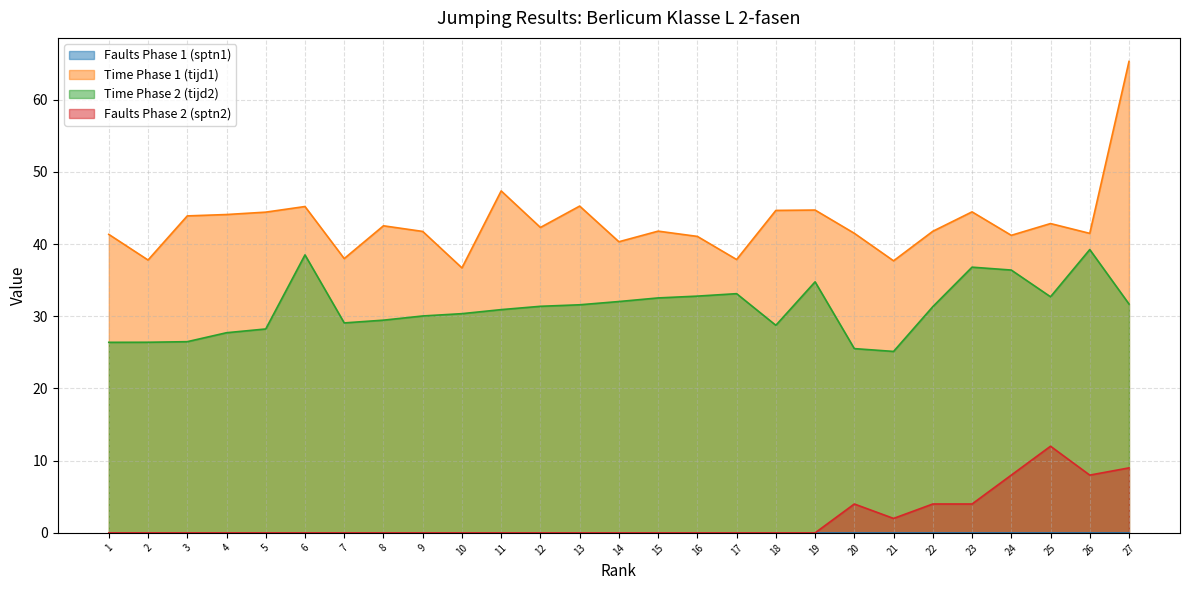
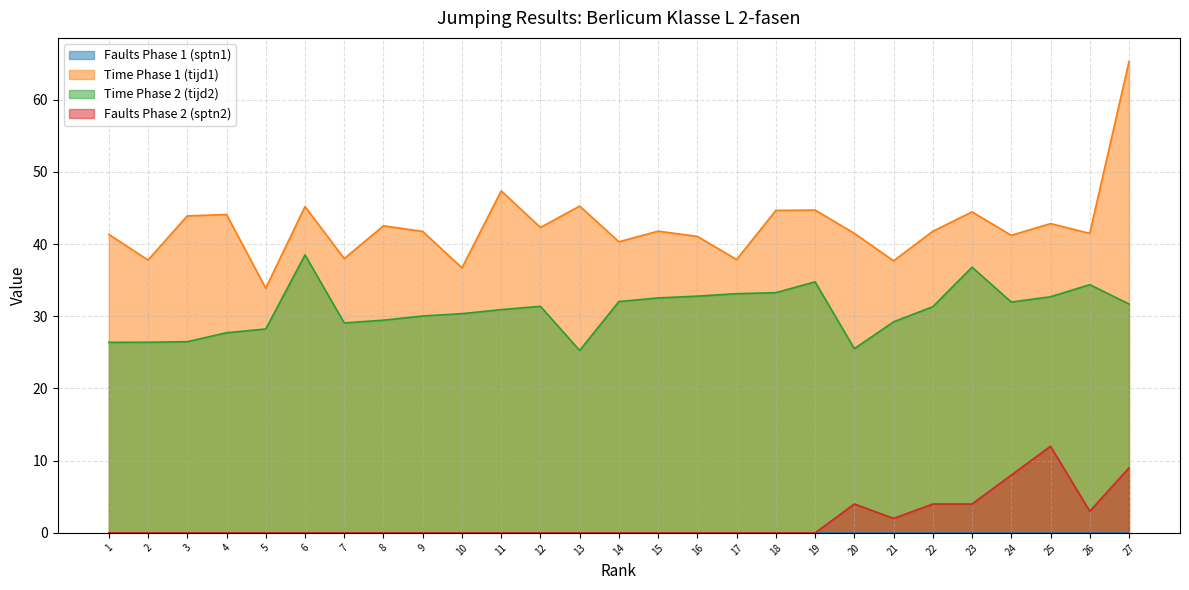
  {
    "Faults Phase 1 (sptn1)": {
      "20": 0,
      "21": 0,
      "22": 0,
      "23": 0,
      "24": 0,
      "25": 0,
      "26": 0,
      "27": 0
    },
    "Time Phase 1 (tijd1)": {
      "1": 41,
      "2": 38,
      "3": 44,
      "4": 44,
-     "5": 44,
+     "5": 34,
      "6": 45,
      "7": 38,
      "8": 43,
      "9": 42,
      "10": 37,
      "11": 47,
      "12": 42,
      "13": 45,
      "14": 40,
      "15": 42,
      "16": 41,
      "17": 38,
      "18": 45,
      "19": 45,
      "20": 41,
      "21": 38,
      "22": 42,
      "23": 44,
      "24": 41,
      "25": 43,
      "26": 41,
      "27": 65
    },
    "Time Phase 2 (tijd2)": {
      "1": 26,
      "2": 26,
      "3": 26,
      "4": 28,
      "5": 28,
      "6": 39,
      "7": 29,
      "8": 29,
      "9": 30,
      "10": 30,
      "11": 31,
      "12": 31,
-     "13": 32,
+     "13": 25,
      "14": 32,
      "15": 33,
      "16": 33,
      "17": 33,
-     "18": 29,
+     "18": 33,
      "19": 35,
      "20": 26,
-     "21": 25,
+     "21": 29,
      "22": 31,
      "23": 37,
-     "24": 36,
+     "24": 32,
      "25": 33,
-     "26": 39,
+     "26": 34,
      "27": 32
    },
    "Faults Phase 2 (sptn2)": {
      "20": 4,
      "21": 2,
      "22": 4,
      "23": 4,
      "24": 8,
      "25": 12,
-     "26": 8,
+     "26": 3,
      "27": 9
    }
  }
